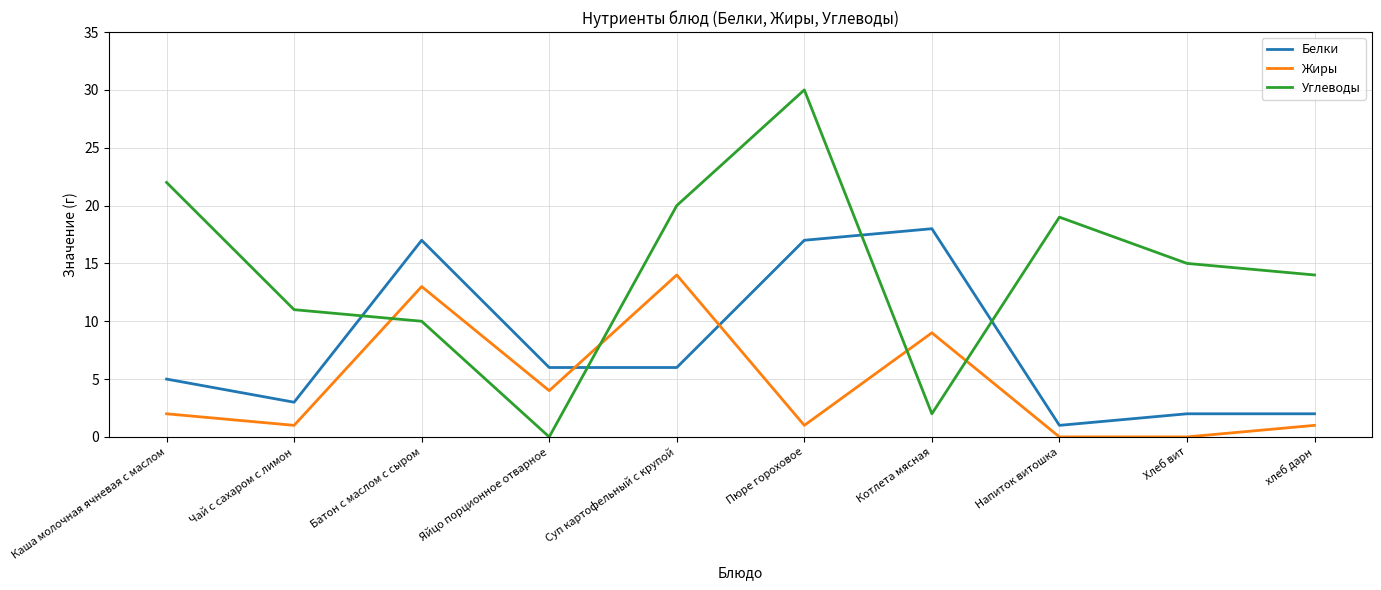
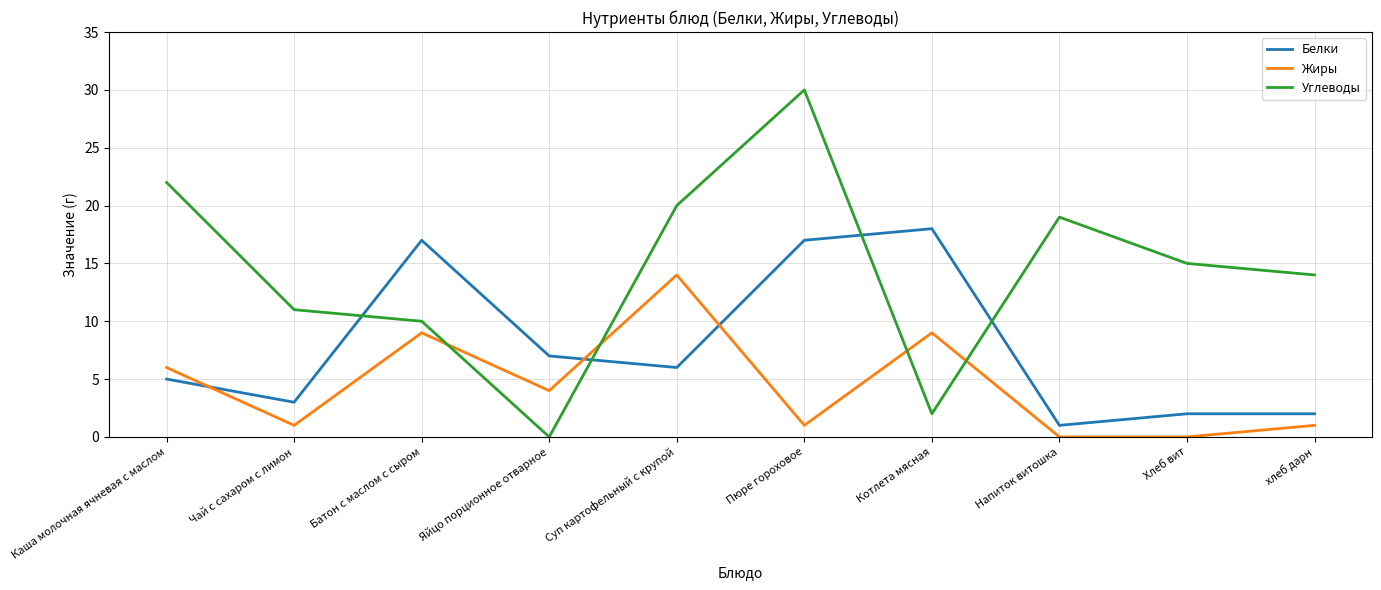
  {
    "Белки": {
      "Каша молочная ячневая с маслом": 5,
      "Чай с сахаром с лимон": 3,
      "Батон с маслом с сыром": 17,
-     "Яйцо порционное отварное": 6,
+     "Яйцо порционное отварное": 7,
      "Суп картофельный с крупой": 6,
      "Пюре гороховое": 17,
      "Котлета мясная": 18,
      "Напиток витошка": 1,
      "Хлеб вит": 2,
      "хлеб дарн": 2
    },
    "Жиры": {
-     "Каша молочная ячневая с маслом": 2,
+     "Каша молочная ячневая с маслом": 6,
      "Чай с сахаром с лимон": 1,
-     "Батон с маслом с сыром": 13,
+     "Батон с маслом с сыром": 9,
      "Яйцо порционное отварное": 4,
      "Суп картофельный с крупой": 14,
      "Пюре гороховое": 1,
      "Котлета мясная": 9,
      "Напиток витошка": 0,
      "Хлеб вит": 0,
      "хлеб дарн": 1
    },
    "Углеводы": {
      "Каша молочная ячневая с маслом": 22,
      "Чай с сахаром с лимон": 11,
      "Батон с маслом с сыром": 10,
      "Яйцо порционное отварное": 0,
      "Суп картофельный с крупой": 20,
      "Пюре гороховое": 30,
      "Котлета мясная": 2,
      "Напиток витошка": 19,
      "Хлеб вит": 15,
      "хлеб дарн": 14
    }
  }
